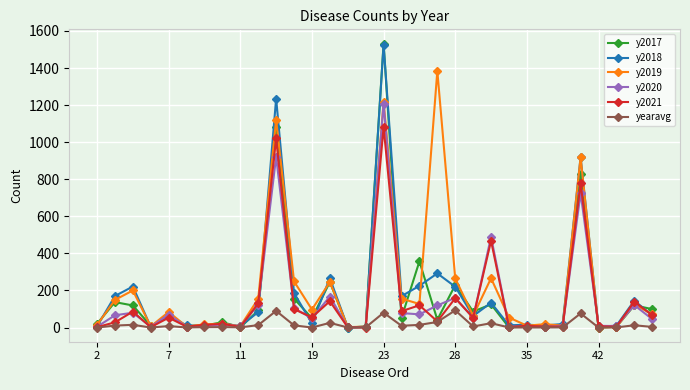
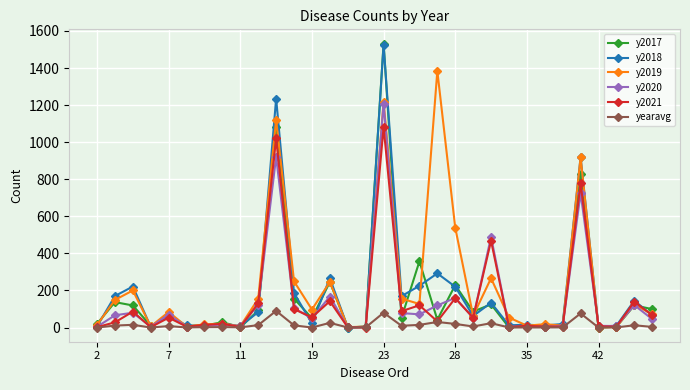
  {
    "y2019": {
-     "28": 270
+     "28": 540
    },
    "yearavg": {
-     "28": 90
+     "28": 20
    }
  }
